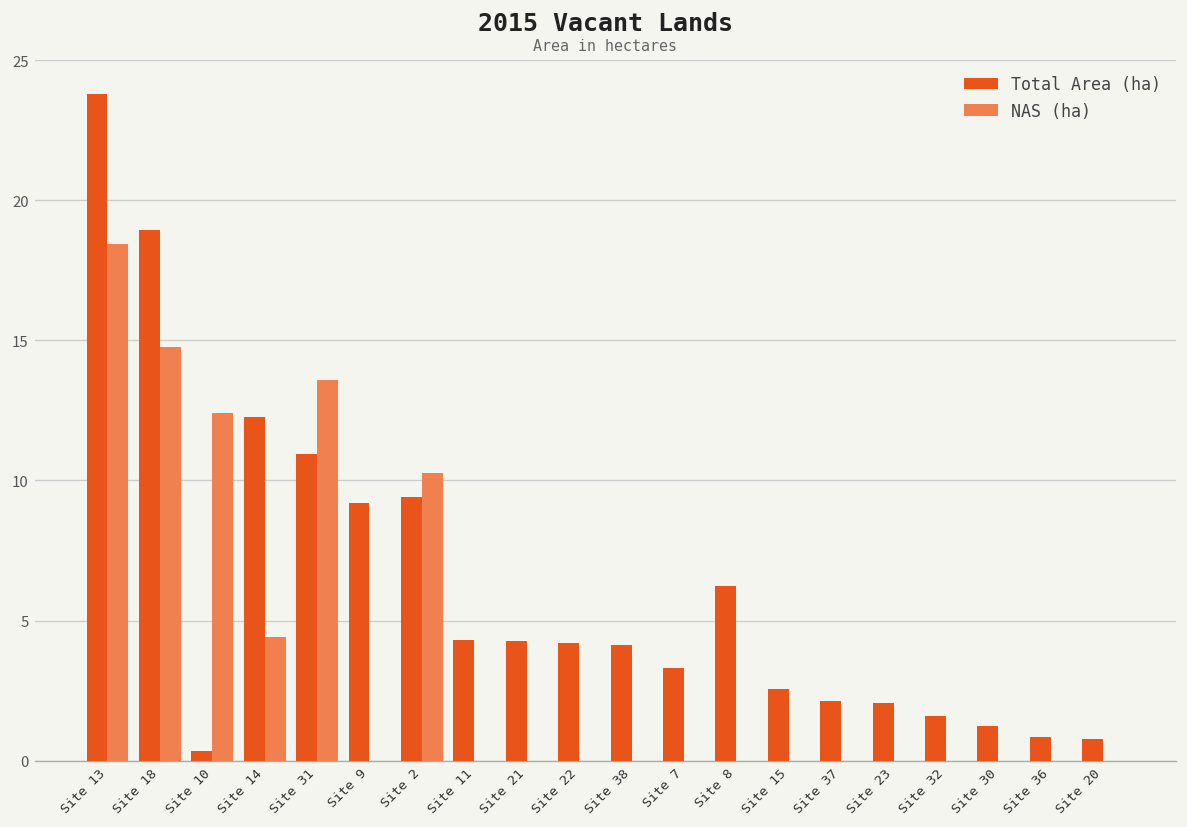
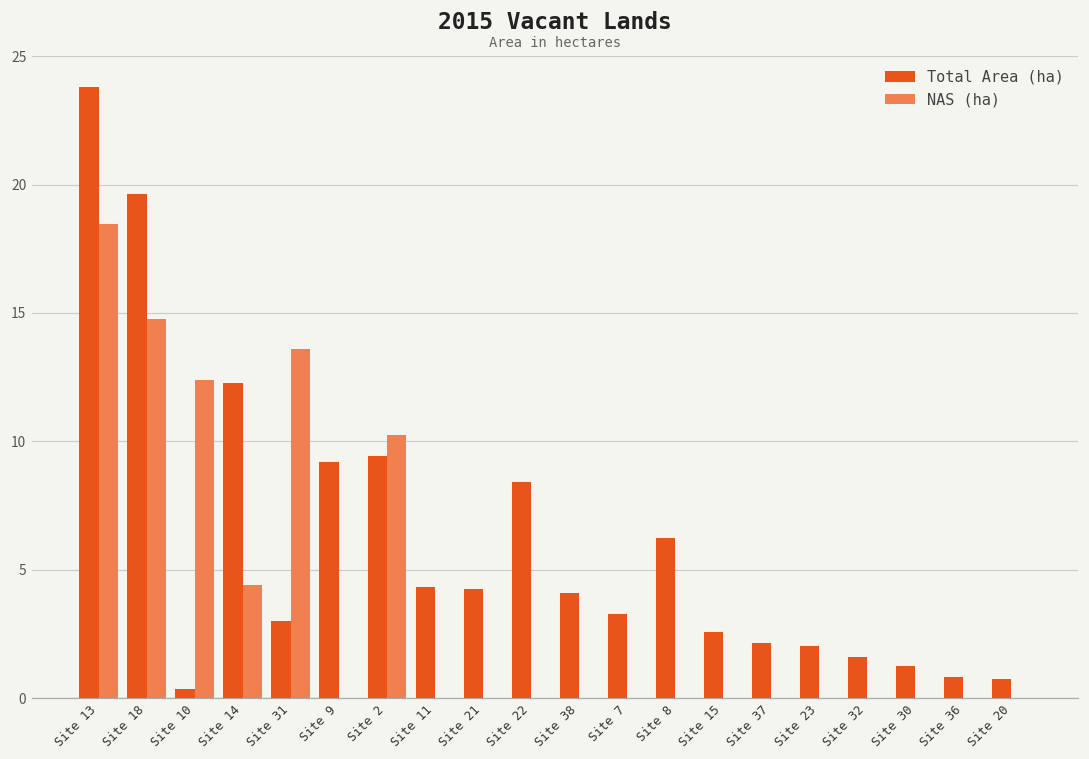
  {
    "Total Area (ha)": {
      "Site 13": 23.8,
-     "Site 18": 18.9,
+     "Site 18": 19.6,
      "Site 10": 0.4,
      "Site 14": 12.3,
-     "Site 31": 10.9,
+     "Site 31": 3.0,
      "Site 9": 9.2,
      "Site 2": 9.4,
      "Site 11": 4.3,
      "Site 21": 4.3,
-     "Site 22": 4.2,
+     "Site 22": 8.4,
      "Site 38": 4.1,
      "Site 7": 3.3,
      "Site 8": 6.2,
      "Site 15": 2.6,
      "Site 37": 2.1,
      "Site 23": 2.0,
      "Site 32": 1.6,
      "Site 30": 1.3,
      "Site 36": 0.8,
      "Site 20": 0.8
    },
    "NAS (ha)": {
      "Site 13": 18.5,
      "Site 18": 14.8,
      "Site 10": 12.4,
      "Site 14": 4.4,
      "Site 31": 13.6,
      "Site 9": 0.0,
      "Site 2": 10.3,
      "Site 11": 0.0,
      "Site 21": 0.0,
      "Site 22": 0.0,
      "Site 38": 0.0,
      "Site 7": 0.0,
      "Site 8": 0.0,
      "Site 15": 0.0,
      "Site 37": 0.0,
      "Site 23": 0.0,
      "Site 32": 0.0,
      "Site 30": 0.0,
      "Site 36": 0.0,
      "Site 20": 0.0
    }
  }
